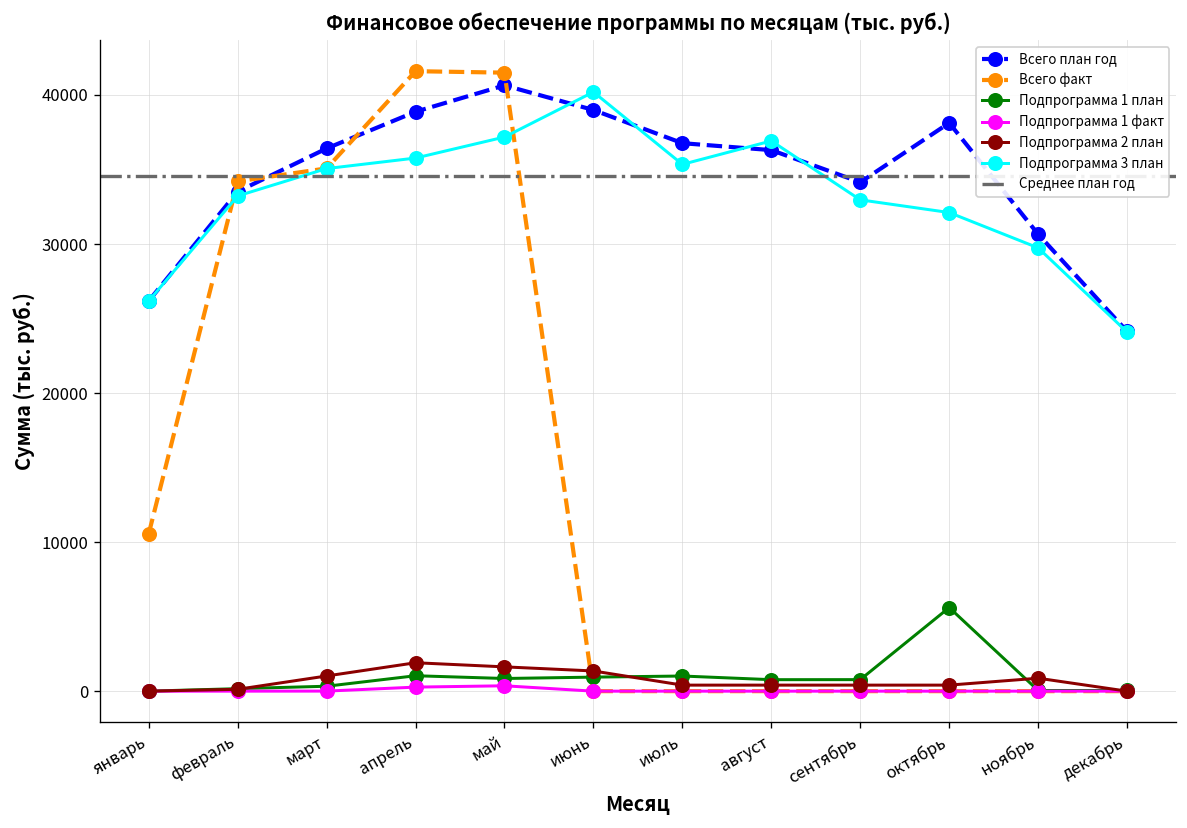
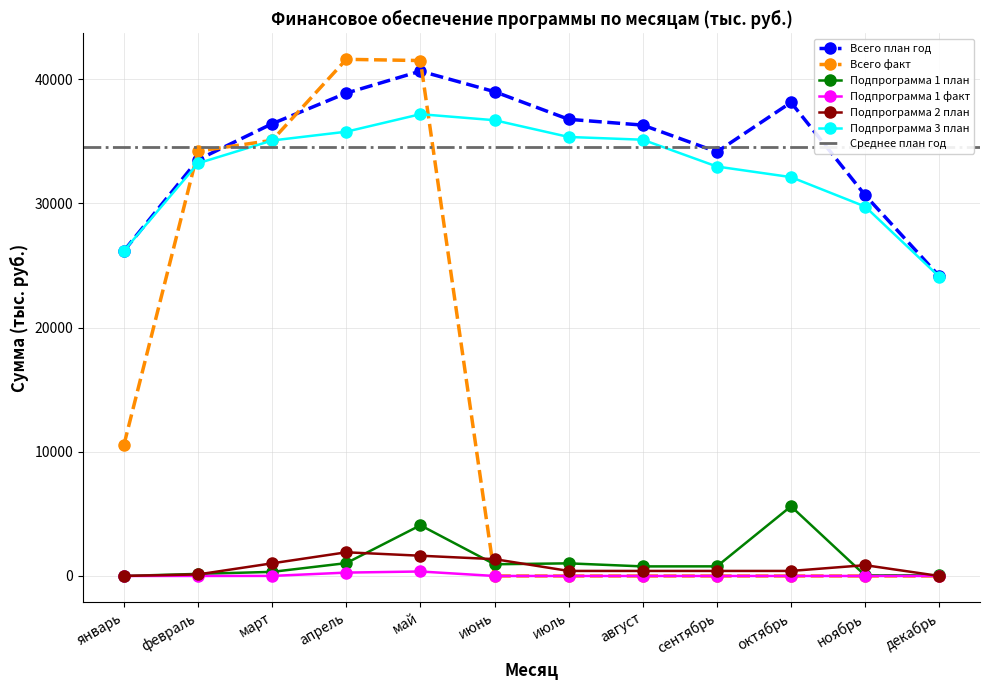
  {
    "Всего план год": {
      "февраль": 33500,
      "март": 36400,
      "апрель": 38900,
      "май": 40600,
      "июнь": 39000,
      "июль": 36800,
      "август": 36300,
      "сентябрь": 34100,
      "октябрь": 38100,
      "ноябрь": 30700
    },
    "Всего факт": {
      "январь": 10600,
      "февраль": 34200,
      "апрель": 41600,
      "май": 41500
    },
    "Подпрограмма 1 план": {
      "март": 300,
      "апрель": 1000,
-     "май": 900,
+     "май": 4100,
      "июнь": 900,
      "июль": 1000,
      "август": 800,
      "сентябрь": 800,
      "октябрь": 5600
    },
    "Подпрограмма 1 факт": {
      "март": 0,
      "апрель": 300,
      "май": 400
    },
    "Подпрограмма 2 план": {
      "март": 1000,
      "апрель": 1900,
      "май": 1600,
      "июнь": 1400,
      "июль": 400,
      "август": 400,
      "сентябрь": 400,
      "октябрь": 400,
      "ноябрь": 900
    },
    "Подпрограмма 3 план": {
      "февраль": 33200,
      "апрель": 35800,
      "май": 37200,
-     "июнь": 40200,
+     "июнь": 36700,
      "июль": 35300,
-     "август": 36900,
+     "август": 35100,
      "сентябрь": 33000,
      "октябрь": 32100,
      "ноябрь": 29700
    }
  }
